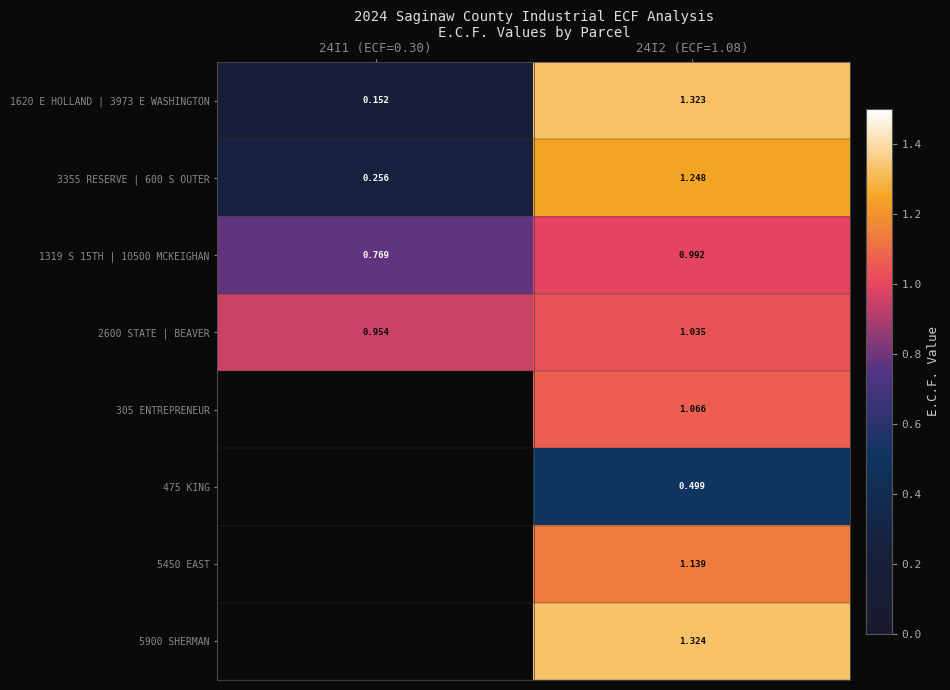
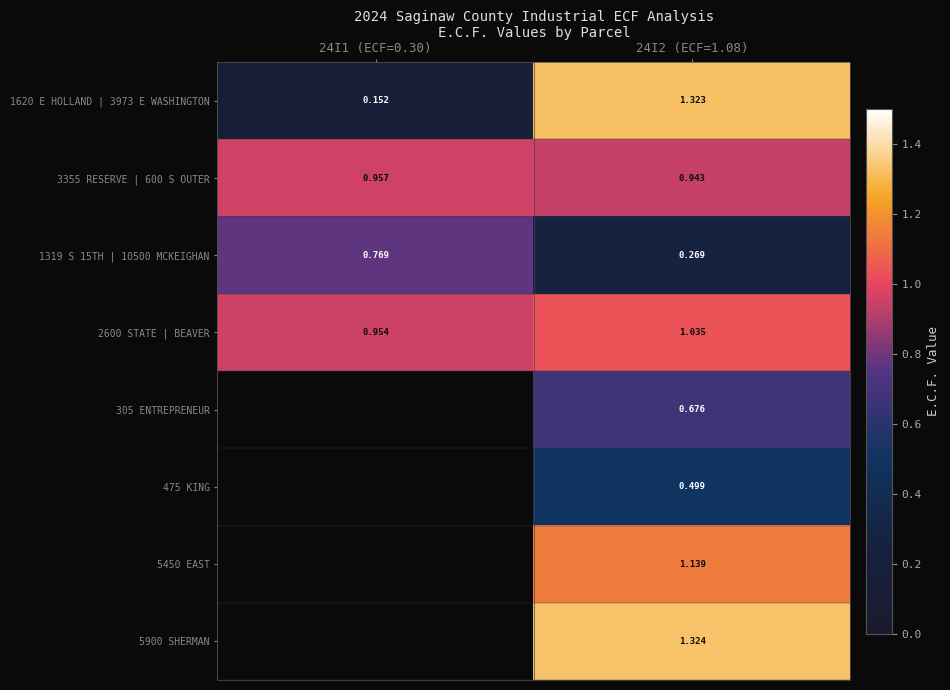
  {
    "1620 E HOLLAND | 3973 E WASHINGTON": {
      "24I1 (ECF=0.30)": 0.152,
      "24I2 (ECF=1.08)": 1.323
    },
    "3355 RESERVE | 600 S OUTER": {
-     "24I1 (ECF=0.30)": 0.256,
-     "24I2 (ECF=1.08)": 1.248
+     "24I1 (ECF=0.30)": 0.957,
+     "24I2 (ECF=1.08)": 0.943
    },
    "1319 S 15TH | 10500 MCKEIGHAN": {
      "24I1 (ECF=0.30)": 0.769,
-     "24I2 (ECF=1.08)": 0.992
+     "24I2 (ECF=1.08)": 0.269
    },
    "2600 STATE | BEAVER": {
      "24I1 (ECF=0.30)": 0.954,
      "24I2 (ECF=1.08)": 1.035
    },
    "305 ENTREPRENEUR": {
-     "24I2 (ECF=1.08)": 1.066
+     "24I2 (ECF=1.08)": 0.676
    },
    "475 KING": {
      "24I2 (ECF=1.08)": 0.499
    },
    "5450 EAST": {
      "24I2 (ECF=1.08)": 1.139
    },
    "5900 SHERMAN": {
      "24I2 (ECF=1.08)": 1.324
    }
  }
